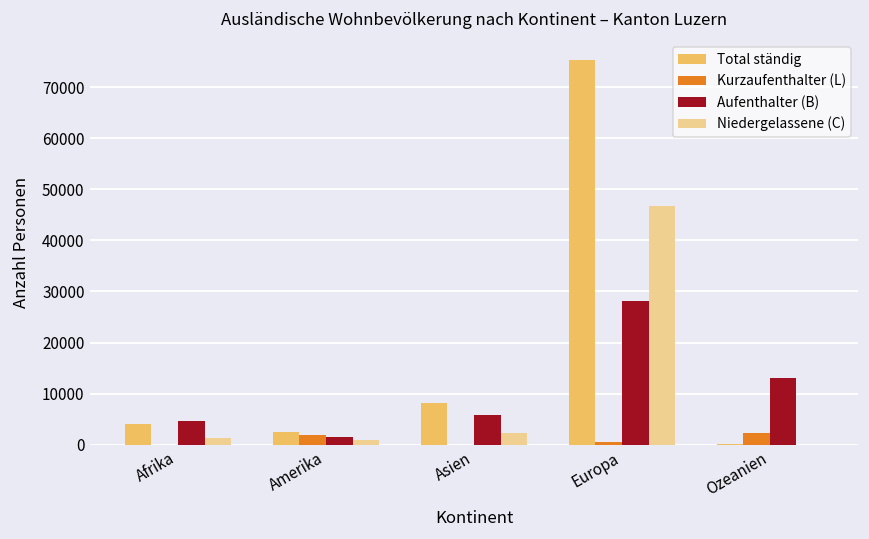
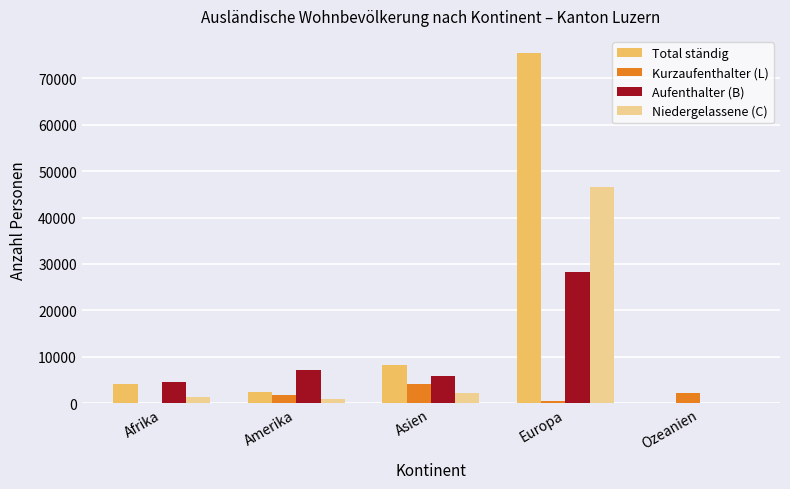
  {
    "Kurzaufenthalter (L)": {
      "Amerika": 2000,
-     "Asien": 0,
+     "Asien": 4000,
      "Ozeanien": 2000
    },
    "Aufenthalter (B)": {
      "Afrika": 5000,
-     "Amerika": 2000,
+     "Amerika": 7000,
      "Asien": 6000,
      "Europa": 28000,
-     "Ozeanien": 13000
+     "Ozeanien": 0
    }
  }
